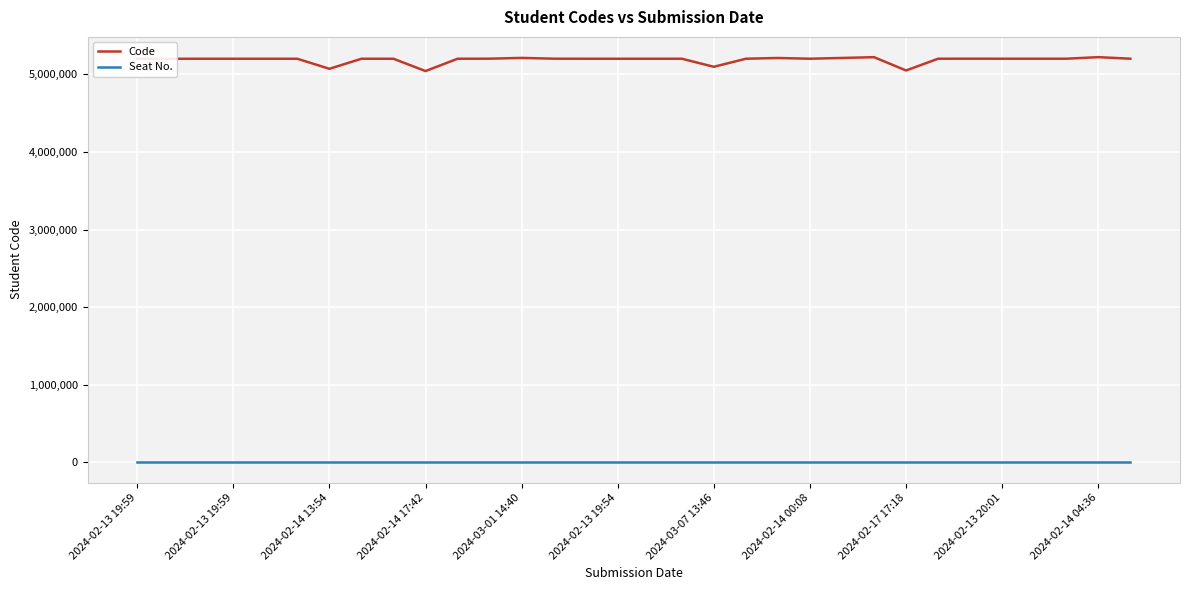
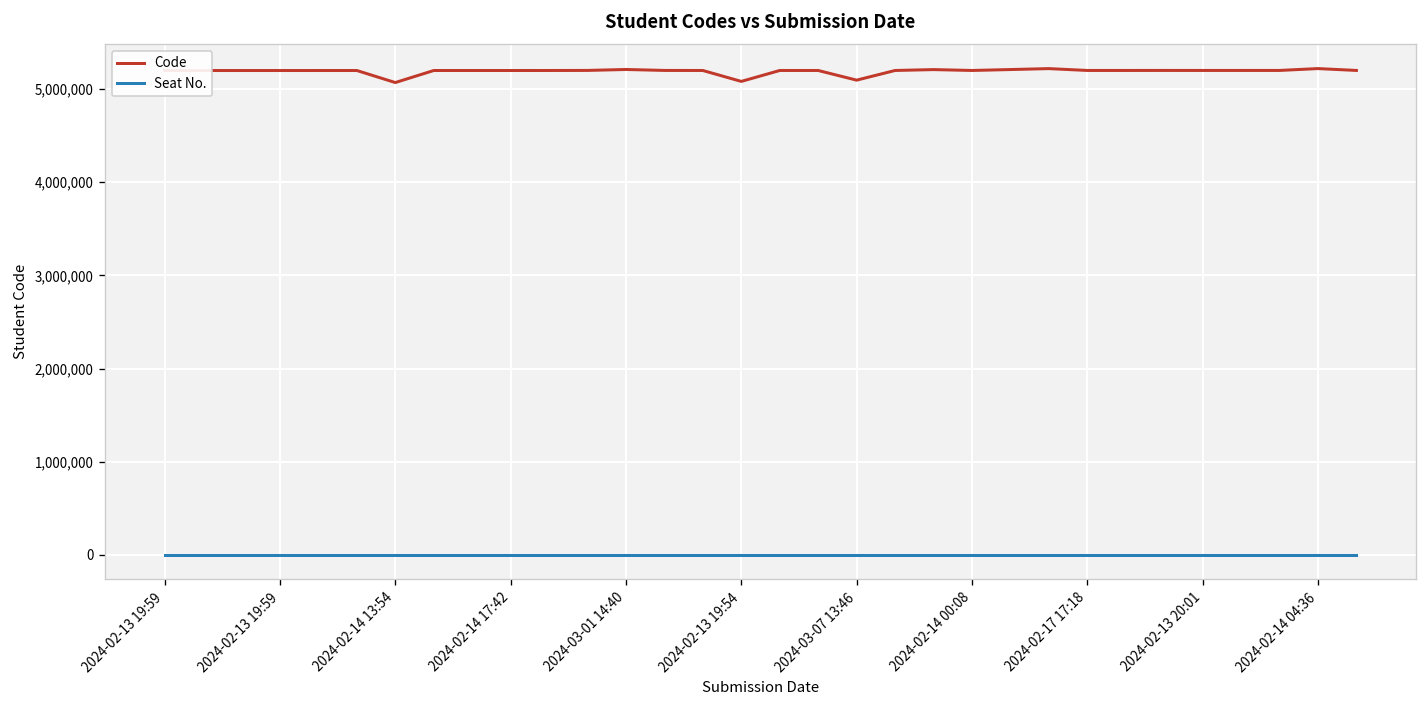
  {
    "Code": {
      "2024-02-14 13:54": "5,100,000",
-     "2024-02-14 17:42": "5,000,000",
+     "2024-02-14 17:42": "5,200,000",
      "2024-03-01 14:40": "5,200,000",
-     "2024-02-13 19:54": "5,200,000",
+     "2024-02-13 19:54": "5,100,000",
      "2024-03-07 13:46": "5,100,000",
      "2024-02-14 00:08": "5,200,000",
-     "2024-02-17 17:18": "5,000,000",
+     "2024-02-17 17:18": "5,200,000",
      "2024-02-14 04:36": "5,200,000"
    },
    "Seat No.": {
      "2024-02-14 13:54": "0",
      "2024-02-14 17:42": "0",
      "2024-03-01 14:40": "0",
      "2024-02-13 19:54": "0",
      "2024-03-07 13:46": "0",
      "2024-02-14 00:08": "0",
      "2024-02-17 17:18": "0",
      "2024-02-14 04:36": "0"
    }
  }
